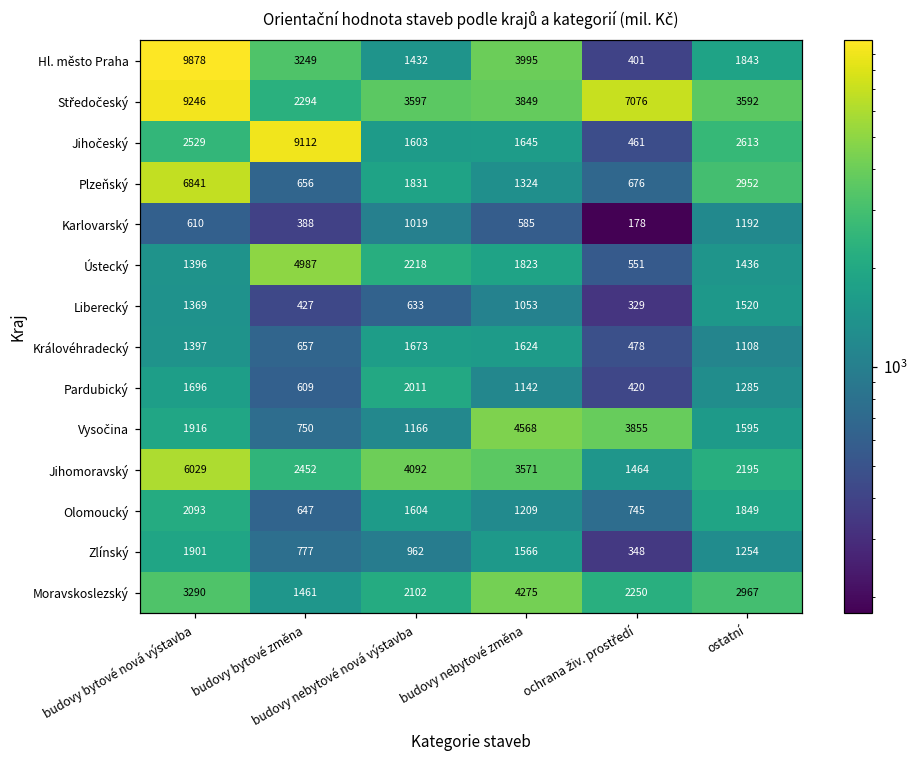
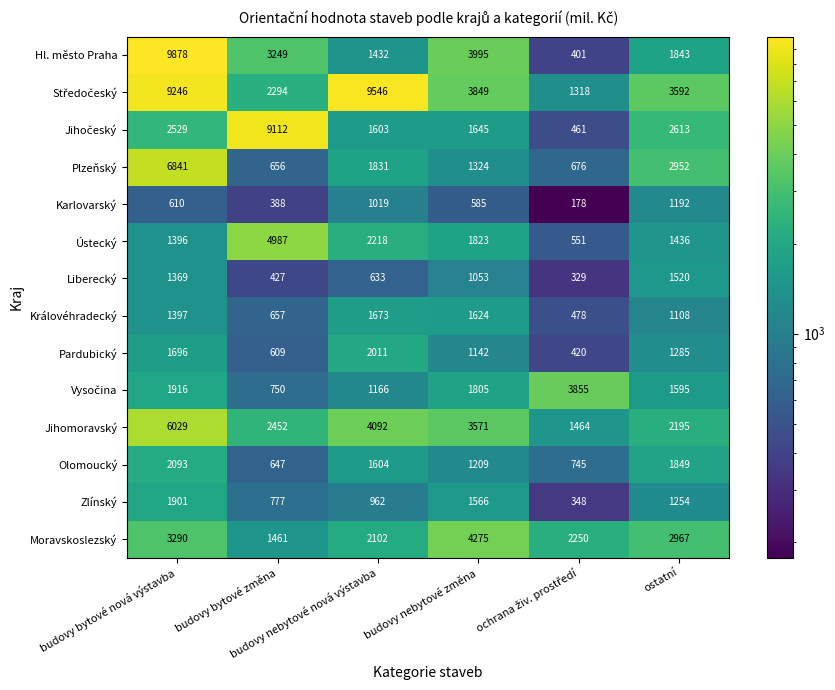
  {
    "Hl. město Praha": {
      "budovy bytové nová výstavba": 9878,
      "budovy bytové změna": 3249,
      "budovy nebytové nová výstavba": 1432,
      "budovy nebytové změna": 3995,
      "ochrana živ. prostředí": 401,
      "ostatní": 1843
    },
    "Středočeský": {
      "budovy bytové nová výstavba": 9246,
      "budovy bytové změna": 2294,
-     "budovy nebytové nová výstavba": 3597,
+     "budovy nebytové nová výstavba": 9546,
      "budovy nebytové změna": 3849,
-     "ochrana živ. prostředí": 7076,
+     "ochrana živ. prostředí": 1318,
      "ostatní": 3592
    },
    "Jihočeský": {
      "budovy bytové nová výstavba": 2529,
      "budovy bytové změna": 9112,
      "budovy nebytové nová výstavba": 1603,
      "budovy nebytové změna": 1645,
      "ochrana živ. prostředí": 461,
      "ostatní": 2613
    },
    "Plzeňský": {
      "budovy bytové nová výstavba": 6841,
      "budovy bytové změna": 656,
      "budovy nebytové nová výstavba": 1831,
      "budovy nebytové změna": 1324,
      "ochrana živ. prostředí": 676,
      "ostatní": 2952
    },
    "Karlovarský": {
      "budovy bytové nová výstavba": 610,
      "budovy bytové změna": 388,
      "budovy nebytové nová výstavba": 1019,
      "budovy nebytové změna": 585,
      "ochrana živ. prostředí": 178,
      "ostatní": 1192
    },
    "Ústecký": {
      "budovy bytové nová výstavba": 1396,
      "budovy bytové změna": 4987,
      "budovy nebytové nová výstavba": 2218,
      "budovy nebytové změna": 1823,
      "ochrana živ. prostředí": 551,
      "ostatní": 1436
    },
    "Liberecký": {
      "budovy bytové nová výstavba": 1369,
      "budovy bytové změna": 427,
      "budovy nebytové nová výstavba": 633,
      "budovy nebytové změna": 1053,
      "ochrana živ. prostředí": 329,
      "ostatní": 1520
    },
    "Královéhradecký": {
      "budovy bytové nová výstavba": 1397,
      "budovy bytové změna": 657,
      "budovy nebytové nová výstavba": 1673,
      "budovy nebytové změna": 1624,
      "ochrana živ. prostředí": 478,
      "ostatní": 1108
    },
    "Pardubický": {
      "budovy bytové nová výstavba": 1696,
      "budovy bytové změna": 609,
      "budovy nebytové nová výstavba": 2011,
      "budovy nebytové změna": 1142,
      "ochrana živ. prostředí": 420,
      "ostatní": 1285
    },
    "Vysočina": {
      "budovy bytové nová výstavba": 1916,
      "budovy bytové změna": 750,
      "budovy nebytové nová výstavba": 1166,
-     "budovy nebytové změna": 4568,
+     "budovy nebytové změna": 1805,
      "ochrana živ. prostředí": 3855,
      "ostatní": 1595
    },
    "Jihomoravský": {
      "budovy bytové nová výstavba": 6029,
      "budovy bytové změna": 2452,
      "budovy nebytové nová výstavba": 4092,
      "budovy nebytové změna": 3571,
      "ochrana živ. prostředí": 1464,
      "ostatní": 2195
    },
    "Olomoucký": {
      "budovy bytové nová výstavba": 2093,
      "budovy bytové změna": 647,
      "budovy nebytové nová výstavba": 1604,
      "budovy nebytové změna": 1209,
      "ochrana živ. prostředí": 745,
      "ostatní": 1849
    },
    "Zlínský": {
      "budovy bytové nová výstavba": 1901,
      "budovy bytové změna": 777,
      "budovy nebytové nová výstavba": 962,
      "budovy nebytové změna": 1566,
      "ochrana živ. prostředí": 348,
      "ostatní": 1254
    },
    "Moravskoslezský": {
      "budovy bytové nová výstavba": 3290,
      "budovy bytové změna": 1461,
      "budovy nebytové nová výstavba": 2102,
      "budovy nebytové změna": 4275,
      "ochrana živ. prostředí": 2250,
      "ostatní": 2967
    }
  }
